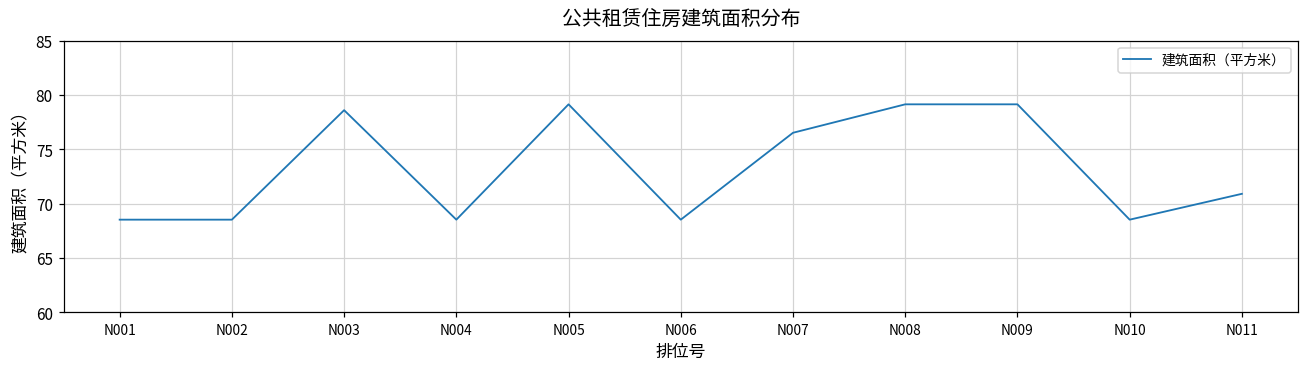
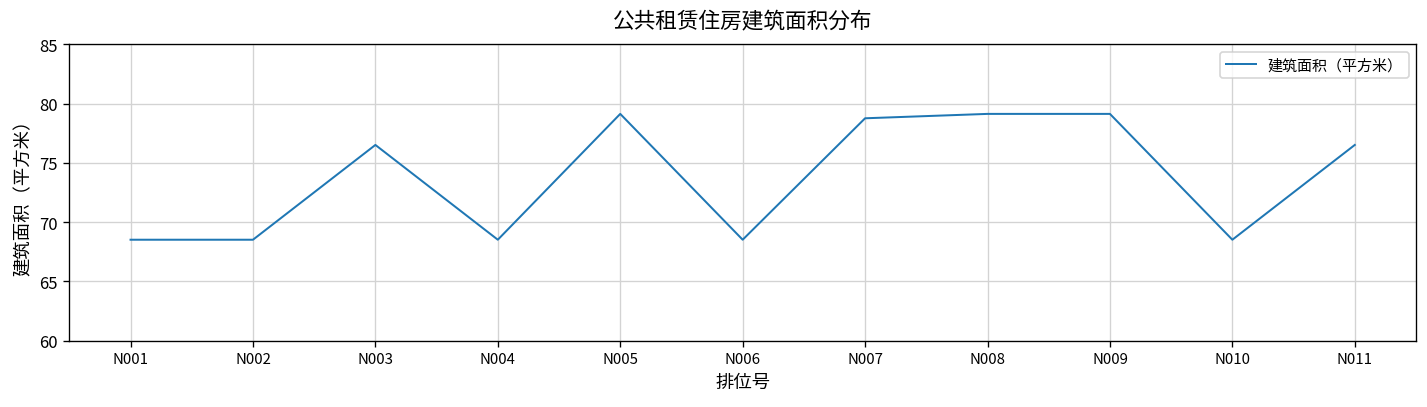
  {
    "N001": 69,
    "N002": 69,
-   "N003": 79,
+   "N003": 77,
    "N004": 69,
    "N005": 79,
    "N006": 69,
-   "N007": 77,
+   "N007": 79,
    "N008": 79,
    "N009": 79,
    "N010": 69,
-   "N011": 71
+   "N011": 77
  }
